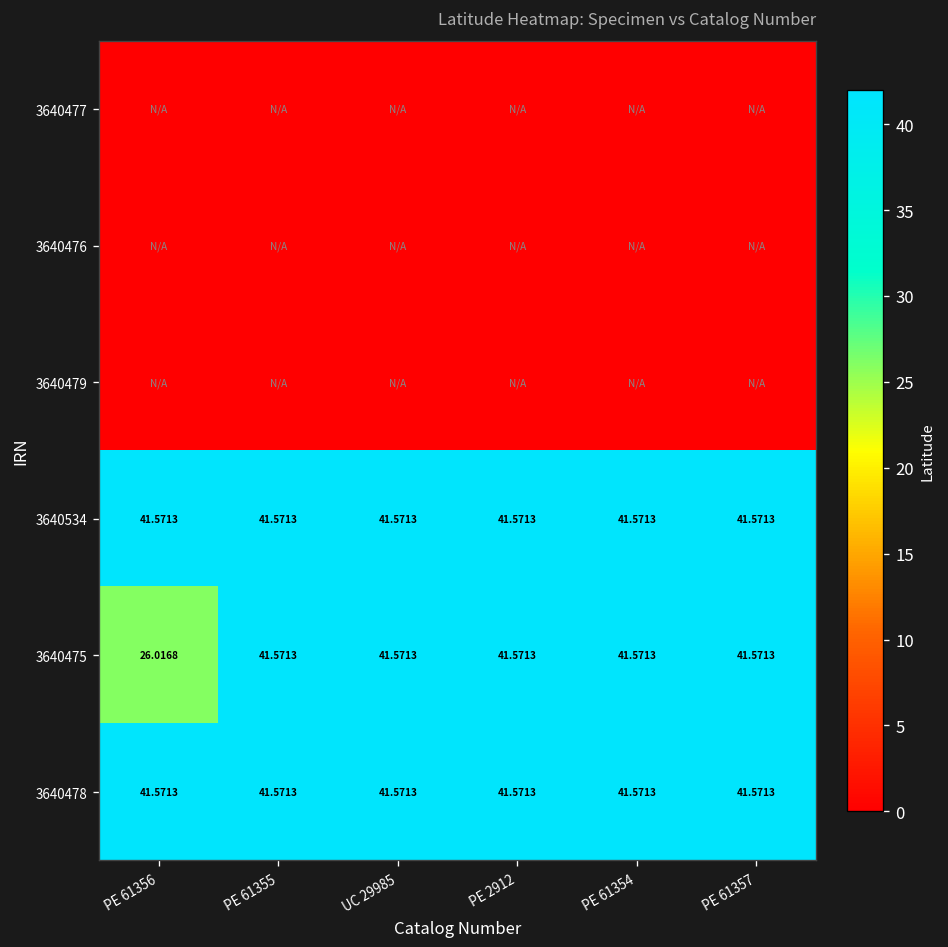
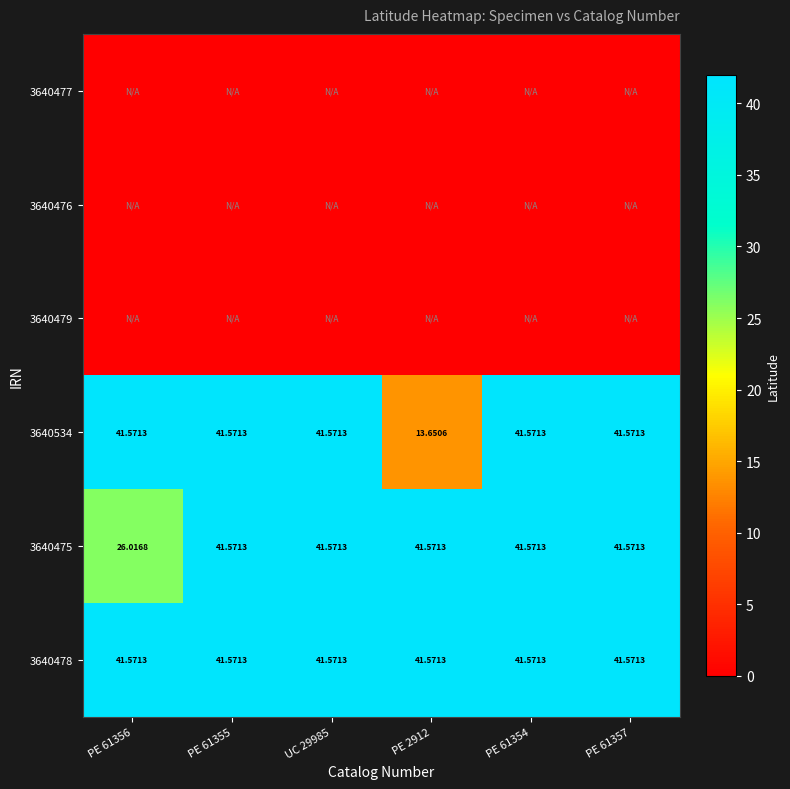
  {
    "3640534": {
      "PE 61356": 41.5713,
      "PE 61355": 41.5713,
      "UC 29985": 41.5713,
-     "PE 2912": 41.5713,
+     "PE 2912": 13.6506,
      "PE 61354": 41.5713,
      "PE 61357": 41.5713
    },
    "3640475": {
      "PE 61356": 26.0168,
      "PE 61355": 41.5713,
      "UC 29985": 41.5713,
      "PE 2912": 41.5713,
      "PE 61354": 41.5713,
      "PE 61357": 41.5713
    },
    "3640478": {
      "PE 61356": 41.5713,
      "PE 61355": 41.5713,
      "UC 29985": 41.5713,
      "PE 2912": 41.5713,
      "PE 61354": 41.5713,
      "PE 61357": 41.5713
    }
  }
